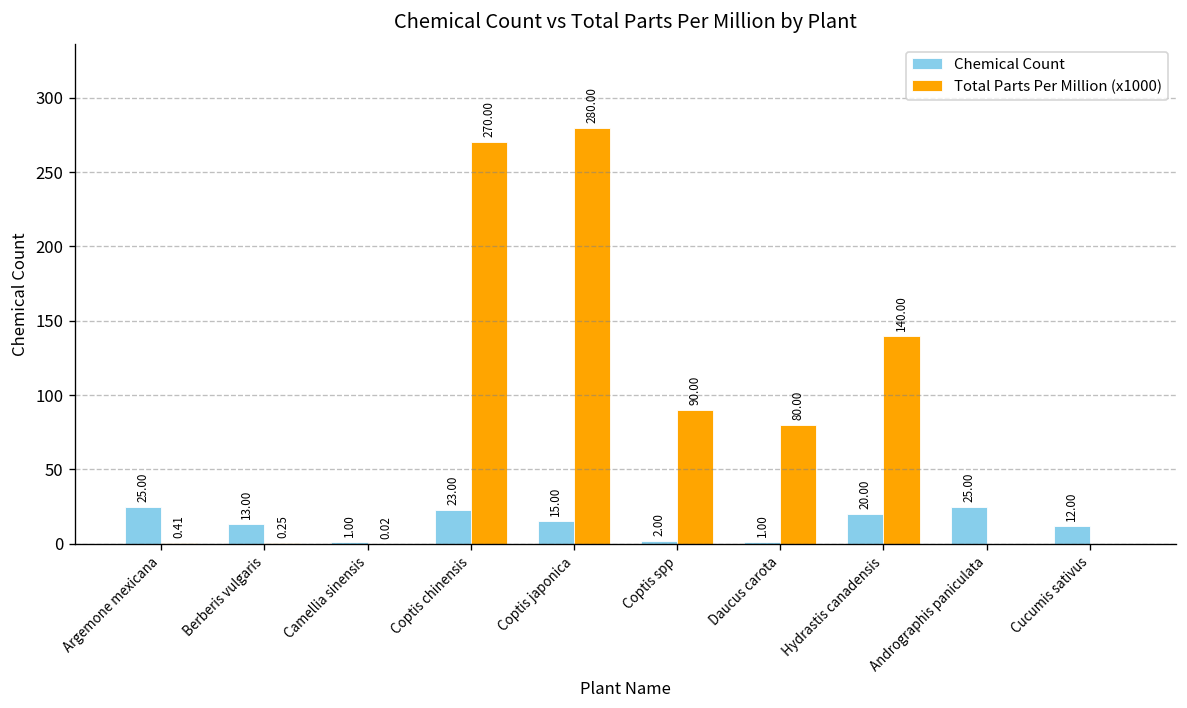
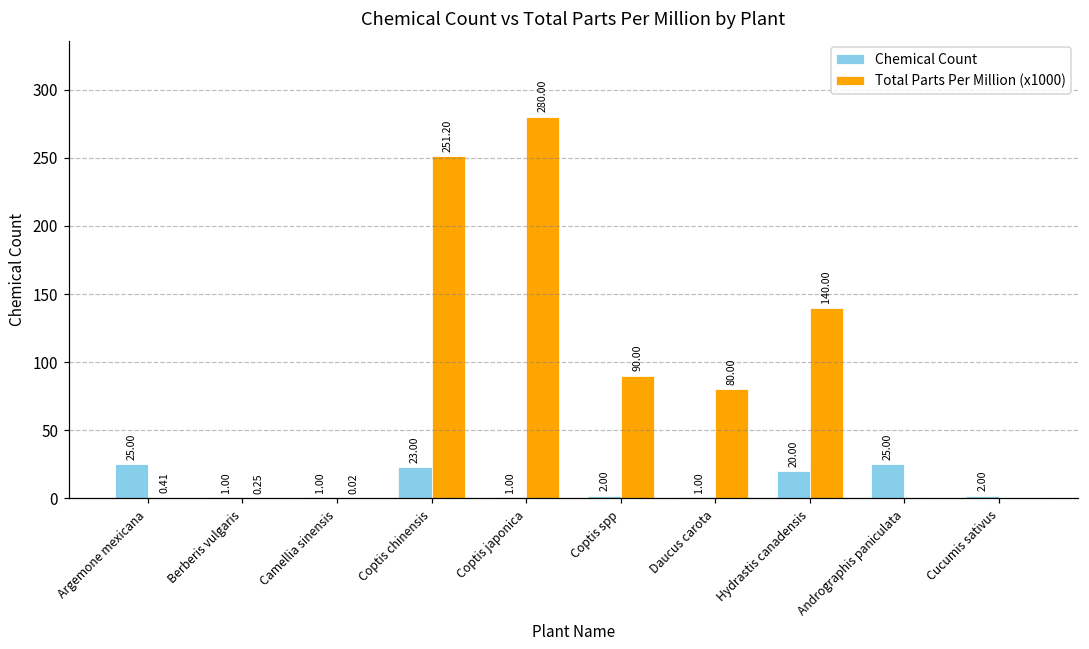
  {
    "Chemical Count": {
      "Argemone mexicana": 25.00,
-     "Berberis vulgaris": 13.00,
+     "Berberis vulgaris": 1.00,
      "Camellia sinensis": 1.00,
      "Coptis chinensis": 23.00,
-     "Coptis japonica": 15.00,
+     "Coptis japonica": 1.00,
      "Coptis spp": 2.00,
      "Daucus carota": 1.00,
      "Hydrastis canadensis": 20.00,
      "Andrographis paniculata": 25.00,
-     "Cucumis sativus": 12.00
+     "Cucumis sativus": 2.00
    },
    "Total Parts Per Million (x1000)": {
      "Argemone mexicana": 0.41,
      "Berberis vulgaris": 0.25,
      "Camellia sinensis": 0.02,
-     "Coptis chinensis": 270.00,
+     "Coptis chinensis": 251.20,
      "Coptis japonica": 280.00,
      "Coptis spp": 90.00,
      "Daucus carota": 80.00,
      "Hydrastis canadensis": 140.00
    }
  }
